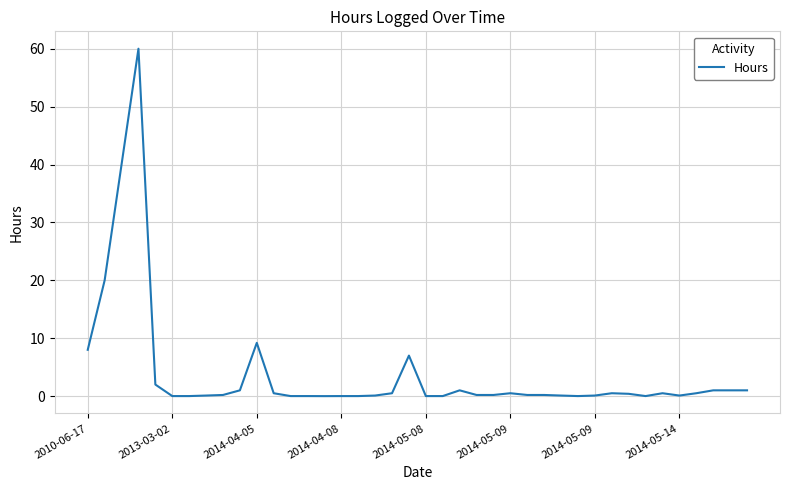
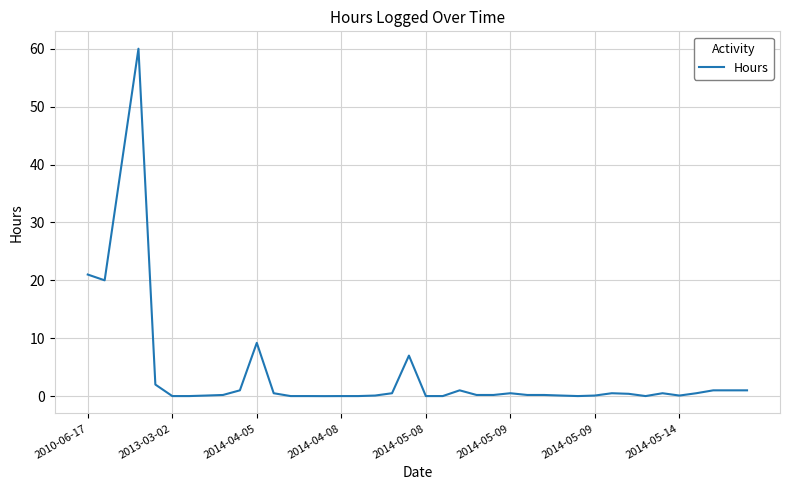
  {
-   "2010-06-17": 8,
+   "2010-06-17": 21,
    "2014-04-05": 9,
    "2014-05-14": 0
  }
